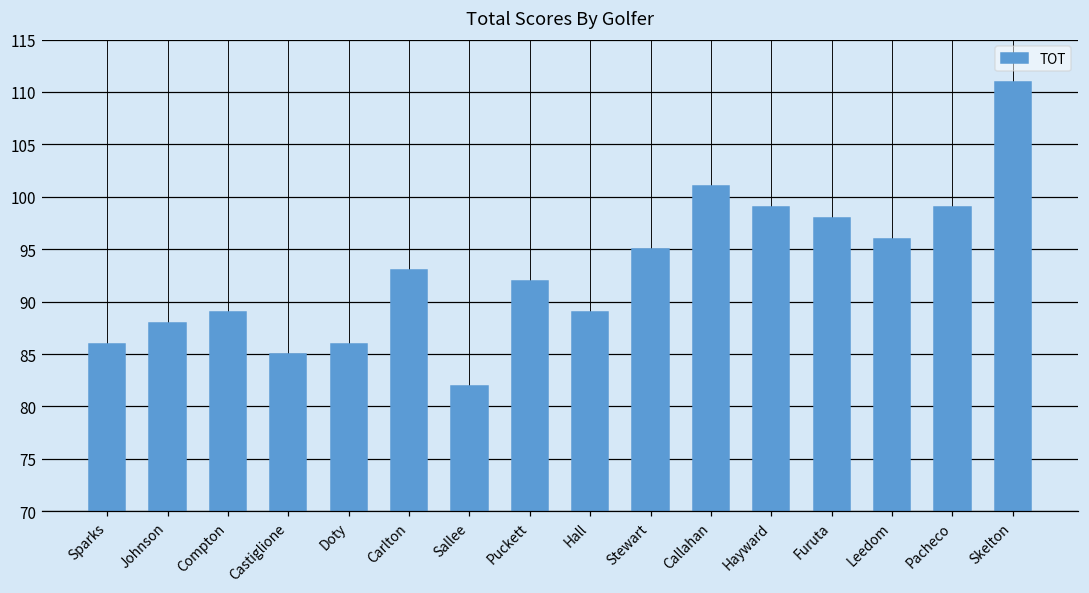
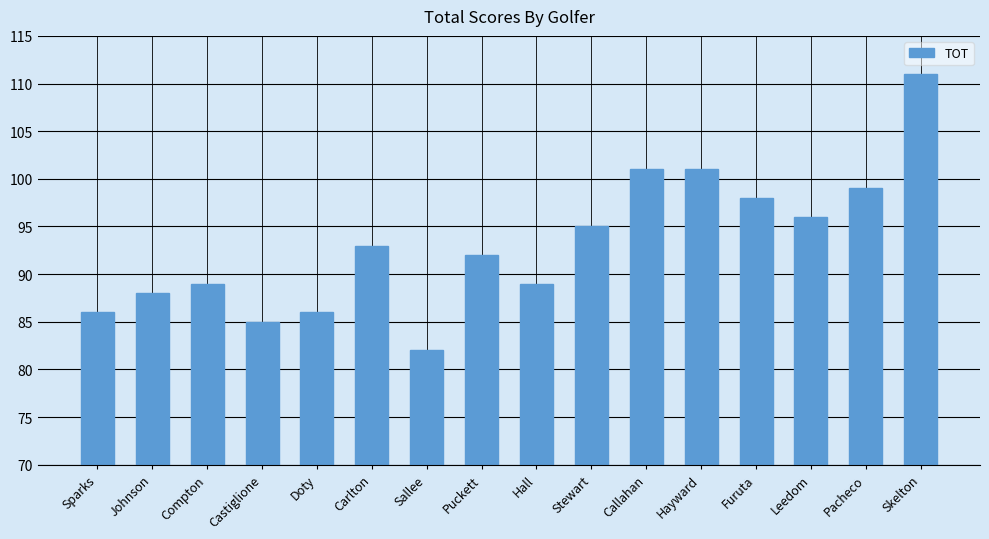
  {
    "Sparks": 86,
    "Johnson": 88,
    "Compton": 89,
    "Castiglione": 85,
    "Doty": 86,
    "Carlton": 93,
    "Sallee": 82,
    "Puckett": 92,
    "Hall": 89,
    "Stewart": 95,
    "Callahan": 101,
-   "Hayward": 99,
+   "Hayward": 101,
    "Furuta": 98,
    "Leedom": 96,
    "Pacheco": 99,
    "Skelton": 111
  }
